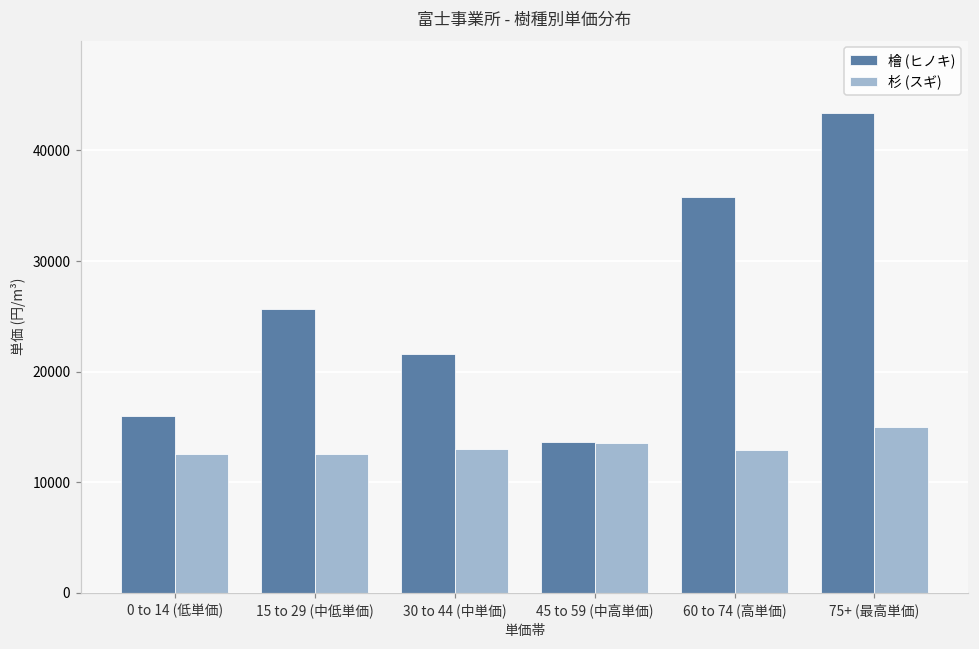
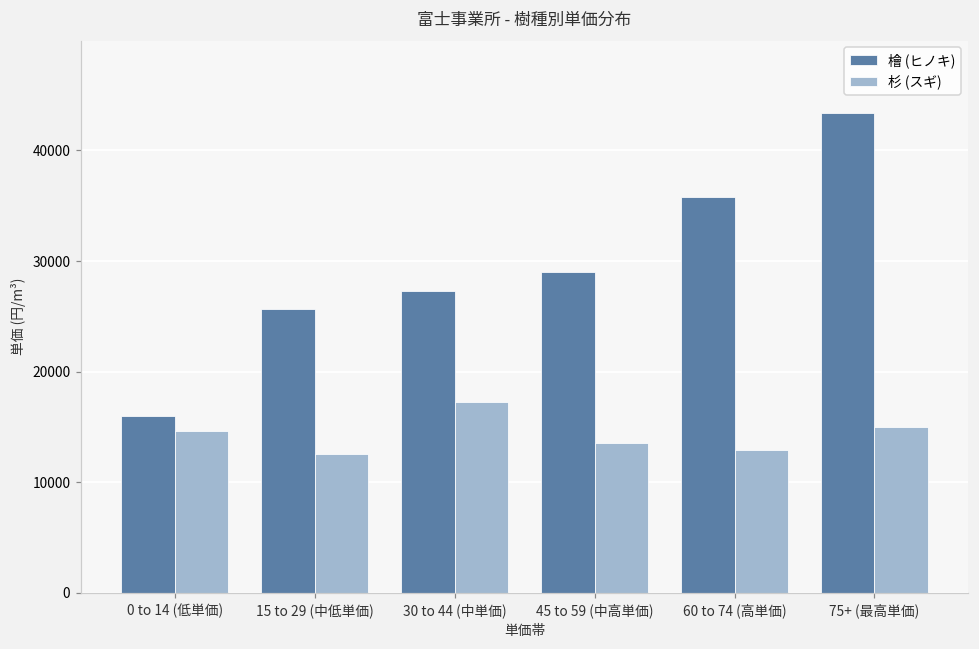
  {
    "檜 (ヒノキ)": {
      "0 to 14 (低単価)": 16000,
      "15 to 29 (中低単価)": 25700,
-     "30 to 44 (中単価)": 21600,
-     "45 to 59 (中高単価)": 13600,
+     "30 to 44 (中単価)": 27300,
+     "45 to 59 (中高単価)": 29000,
      "60 to 74 (高単価)": 35800,
      "75+ (最高単価)": 43400
    },
    "杉 (スギ)": {
-     "0 to 14 (低単価)": 12500,
+     "0 to 14 (低単価)": 14600,
      "15 to 29 (中低単価)": 12500,
-     "30 to 44 (中単価)": 13000,
+     "30 to 44 (中単価)": 17300,
      "45 to 59 (中高単価)": 13500,
      "60 to 74 (高単価)": 12900,
      "75+ (最高単価)": 15000
    }
  }
